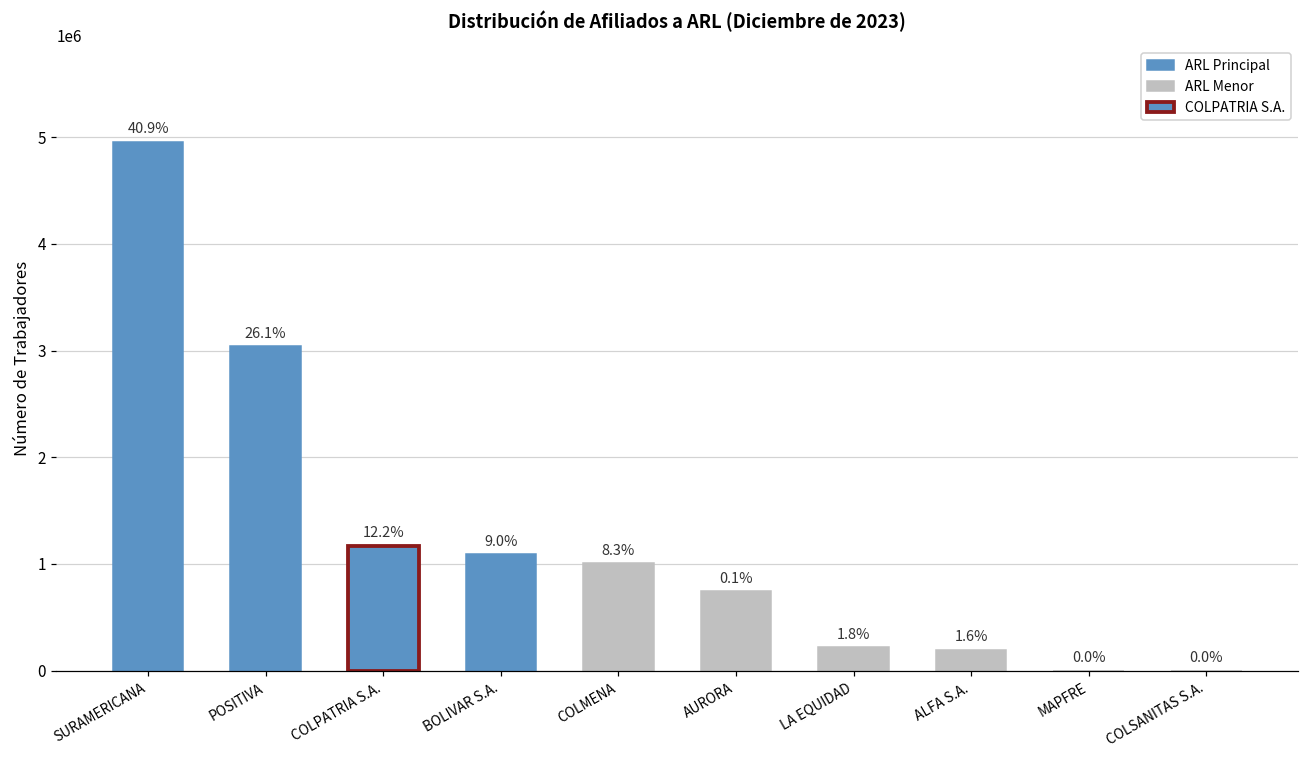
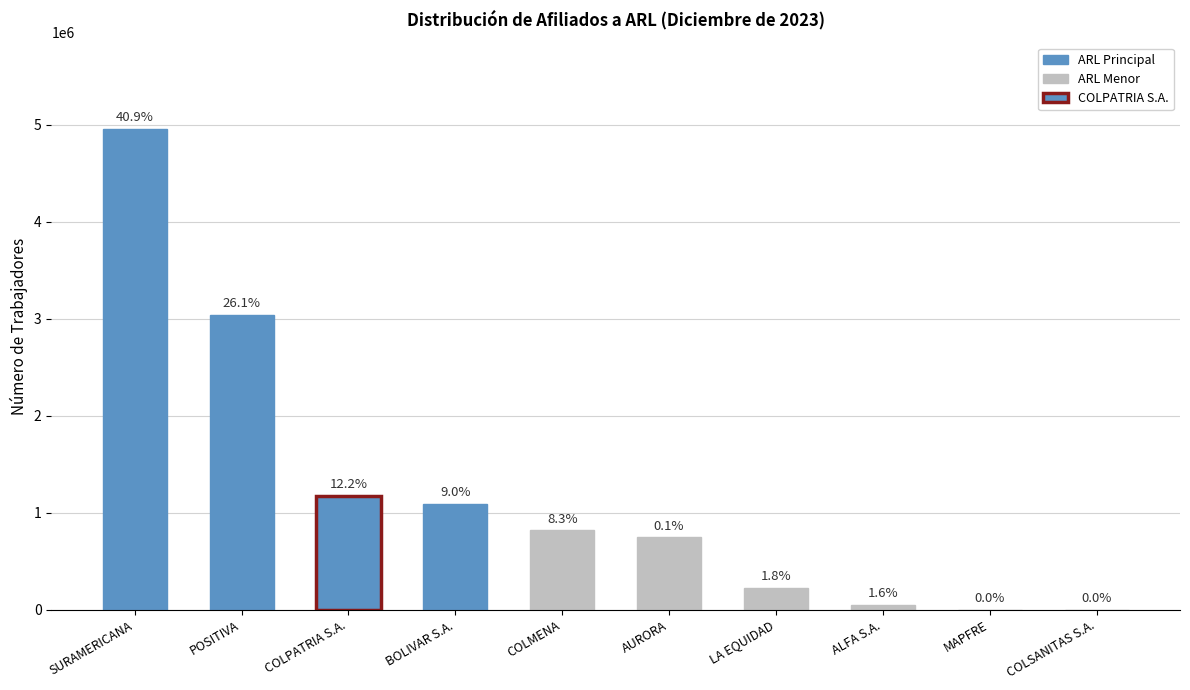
  {
-   "COLMENA": 1000000,
-   "ALFA S.A.": 200000
+   "COLMENA": 800000,
+   "ALFA S.A.": 100000
  }
